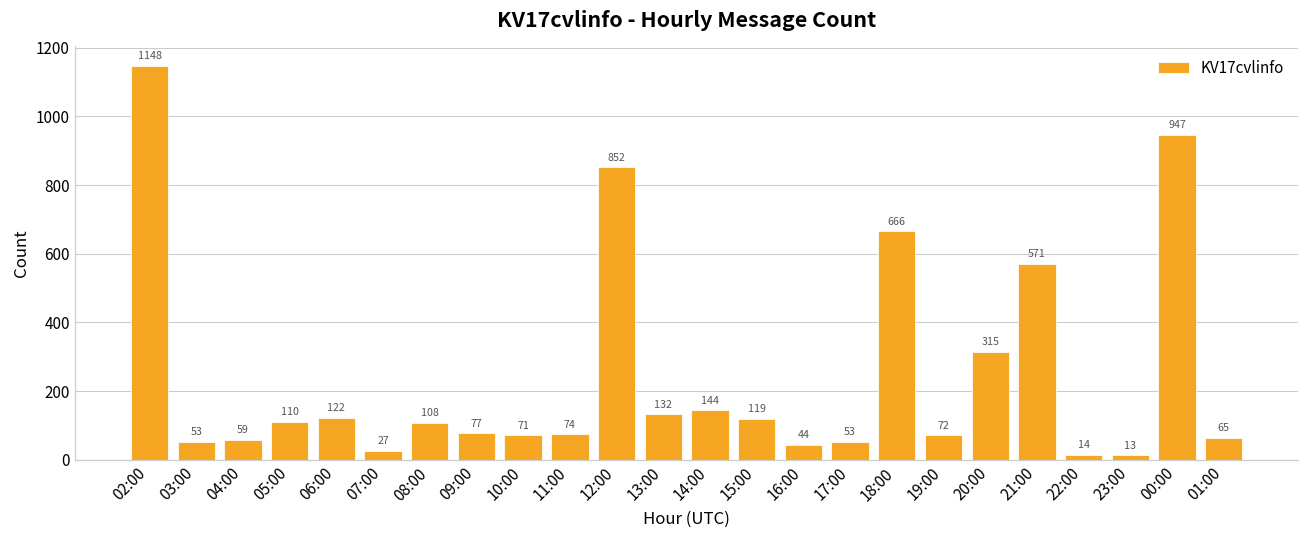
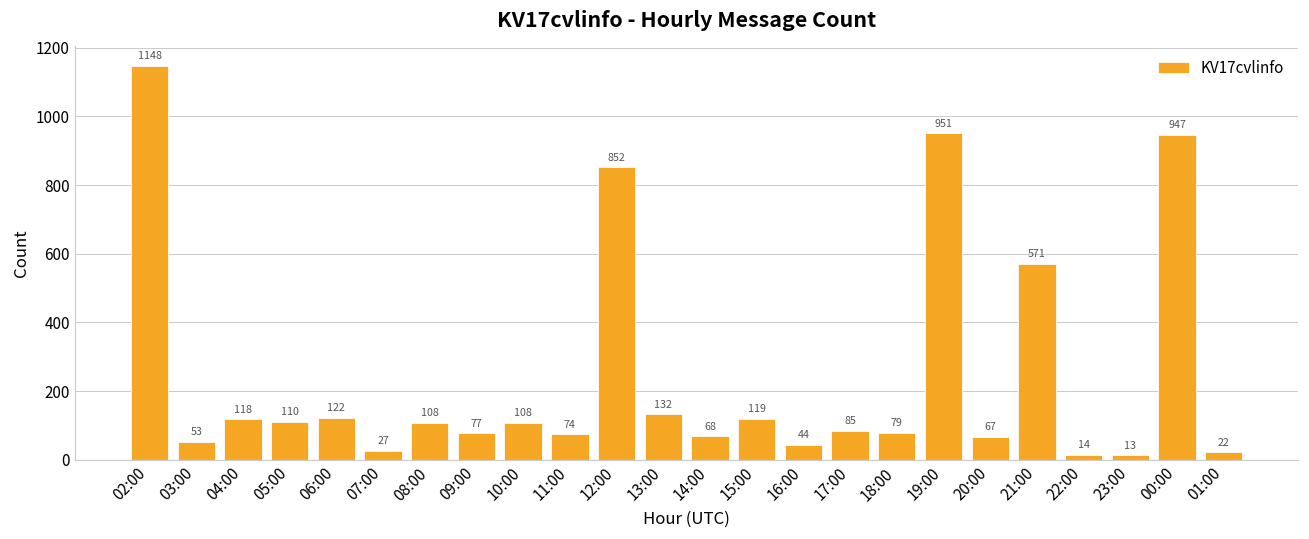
  {
    "02:00": 1148,
    "03:00": 53,
-   "04:00": 59,
+   "04:00": 118,
    "05:00": 110,
    "06:00": 122,
    "07:00": 27,
    "08:00": 108,
    "09:00": 77,
-   "10:00": 71,
+   "10:00": 108,
    "11:00": 74,
    "12:00": 852,
    "13:00": 132,
-   "14:00": 144,
+   "14:00": 68,
    "15:00": 119,
    "16:00": 44,
-   "17:00": 53,
-   "18:00": 666,
-   "19:00": 72,
-   "20:00": 315,
+   "17:00": 85,
+   "18:00": 79,
+   "19:00": 951,
+   "20:00": 67,
    "21:00": 571,
    "22:00": 14,
    "23:00": 13,
    "00:00": 947,
-   "01:00": 65
+   "01:00": 22
  }
